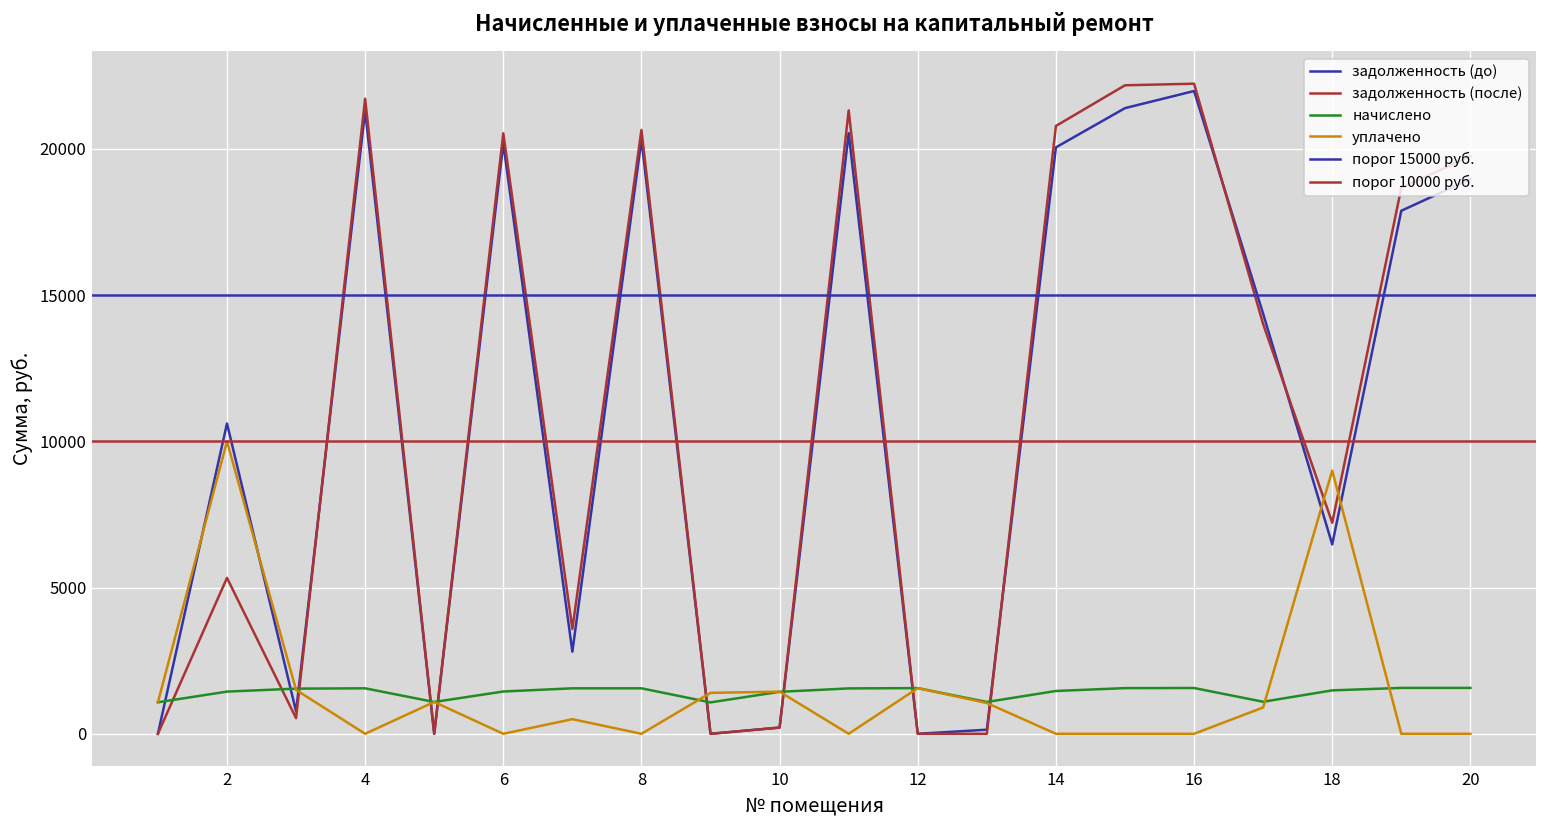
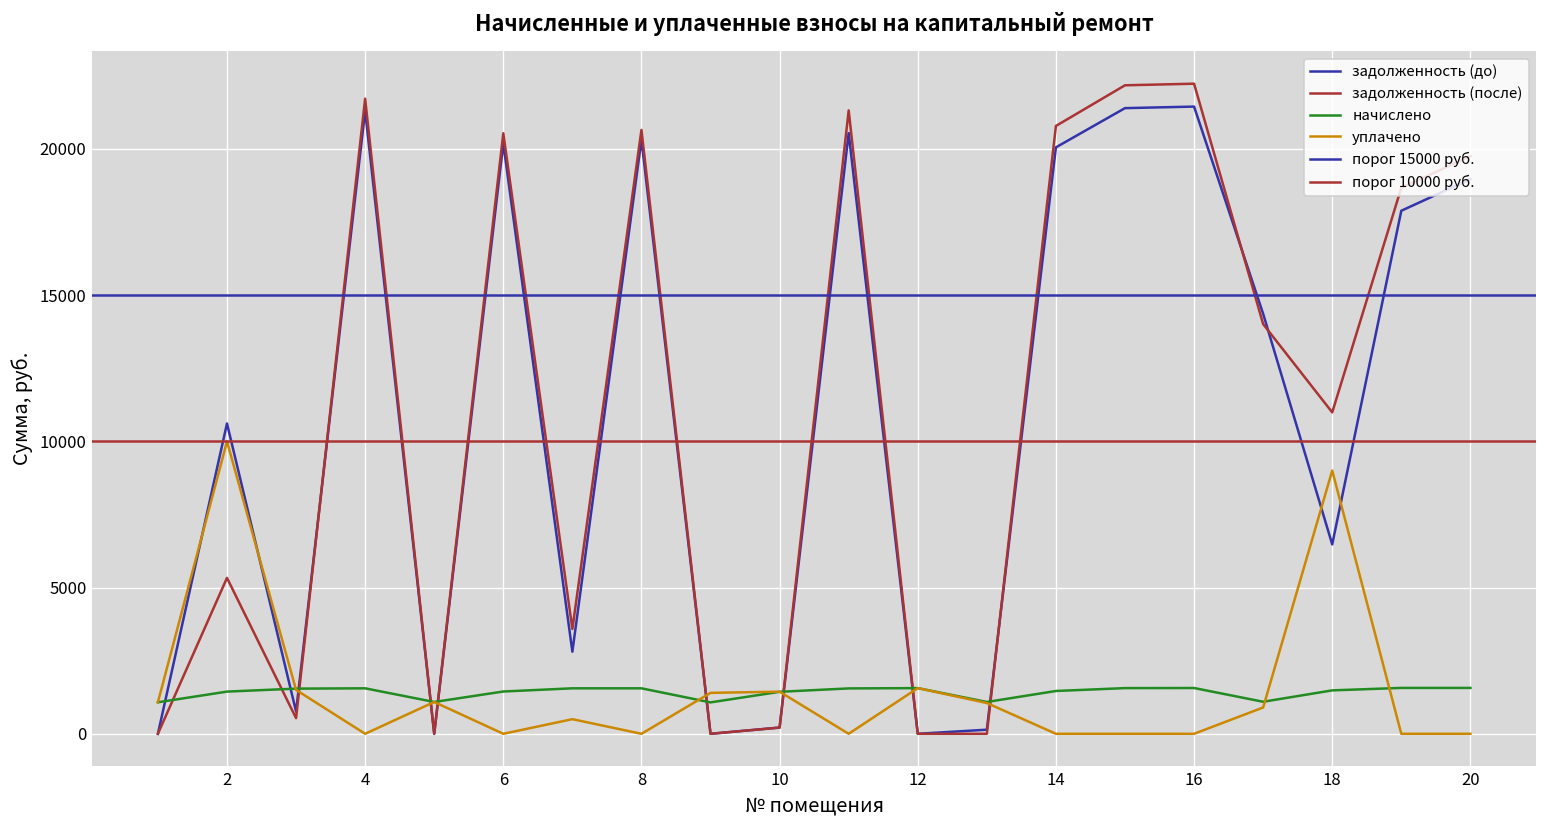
  {
    "задолженность (до)": {
      "2": 10600,
      "4": 21300,
      "6": 20200,
      "8": 20300,
      "14": 20100,
-     "16": 22000,
+     "16": 21400,
      "18": 6500
    },
    "задолженность (после)": {
      "2": 5300,
      "4": 21700,
      "6": 20500,
      "8": 20600,
      "14": 20800,
      "16": 22200,
-     "18": 7200
+     "18": 11000
    },
    "начислено": {
      "2": 1400,
      "4": 1600,
      "6": 1400,
      "8": 1600,
      "14": 1500,
      "16": 1600,
      "18": 1500,
      "20": 1600
    },
    "уплачено": {
      "2": 10000,
      "4": 0,
      "6": 0,
      "8": 0,
      "14": 0,
      "16": 0,
      "18": 9000,
      "20": 0
    }
  }
